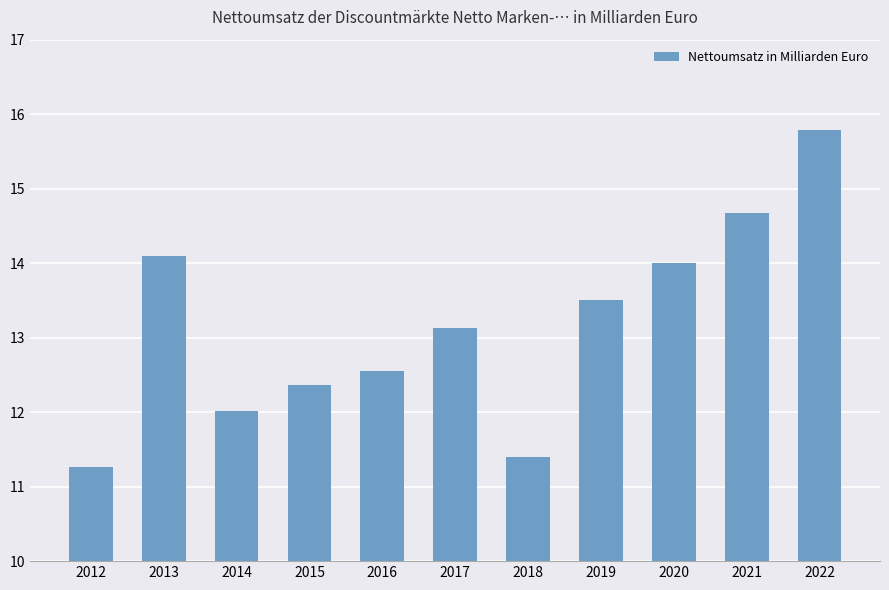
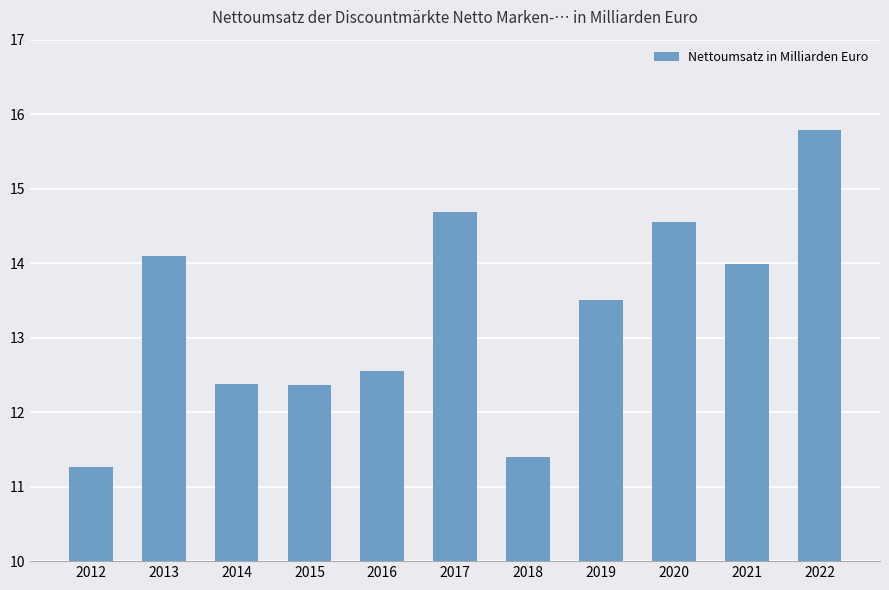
  {
    "2012": 11.3,
    "2013": 14.1,
-   "2014": 12.0,
+   "2014": 12.4,
    "2015": 12.4,
    "2016": 12.6,
-   "2017": 13.1,
+   "2017": 14.7,
    "2018": 11.4,
    "2019": 13.5,
-   "2020": 14.0,
-   "2021": 14.7,
+   "2020": 14.6,
+   "2021": 14.0,
    "2022": 15.8
  }
